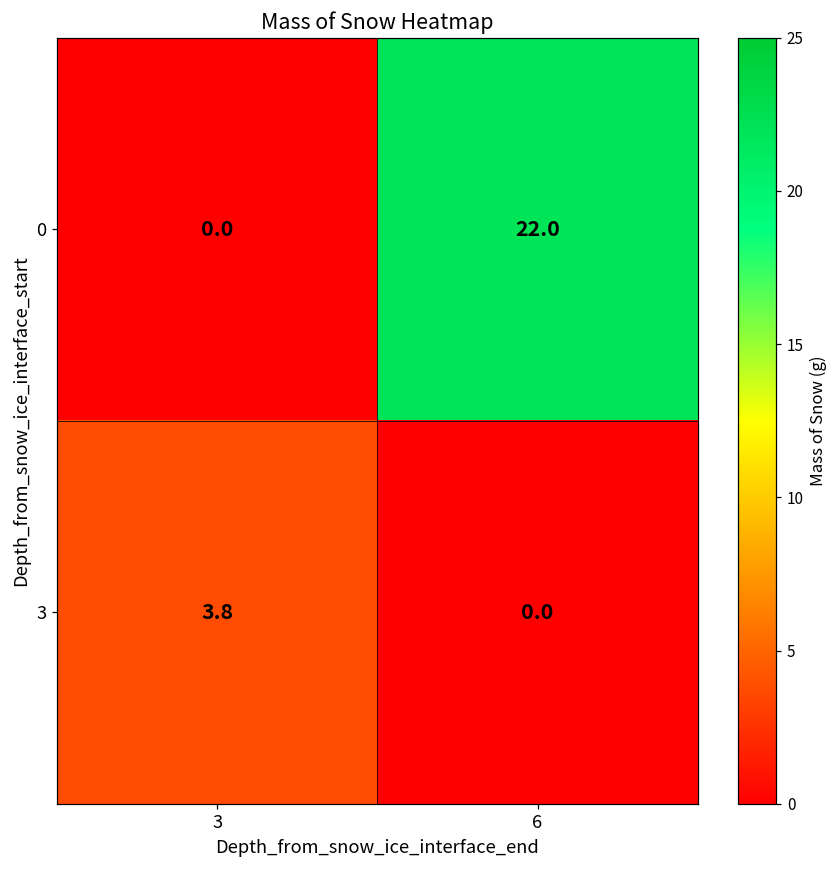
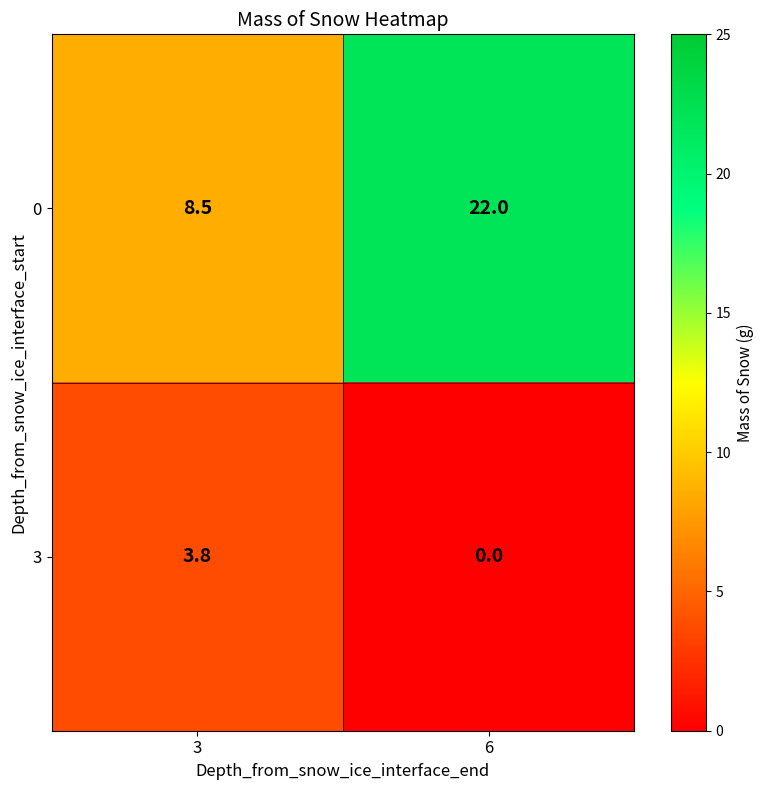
  {
    "0": {
-     "3": 0.0,
+     "3": 8.5,
      "6": 22.0
    },
    "3": {
      "3": 3.8,
      "6": 0.0
    }
  }
